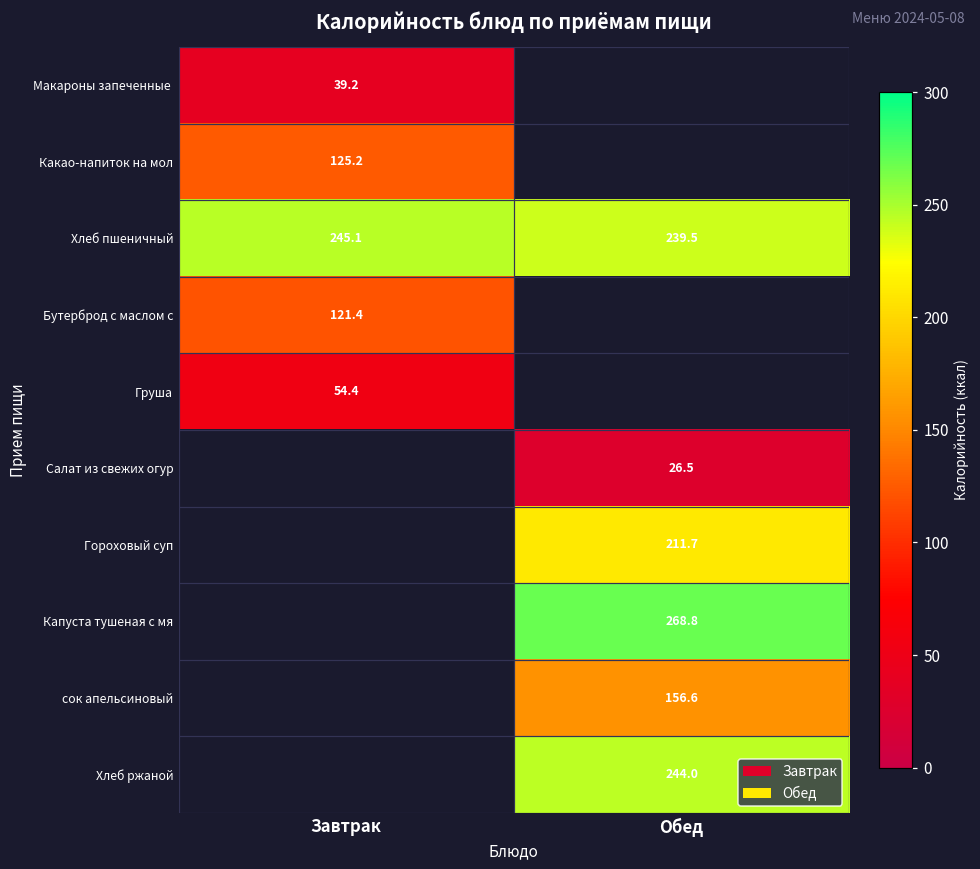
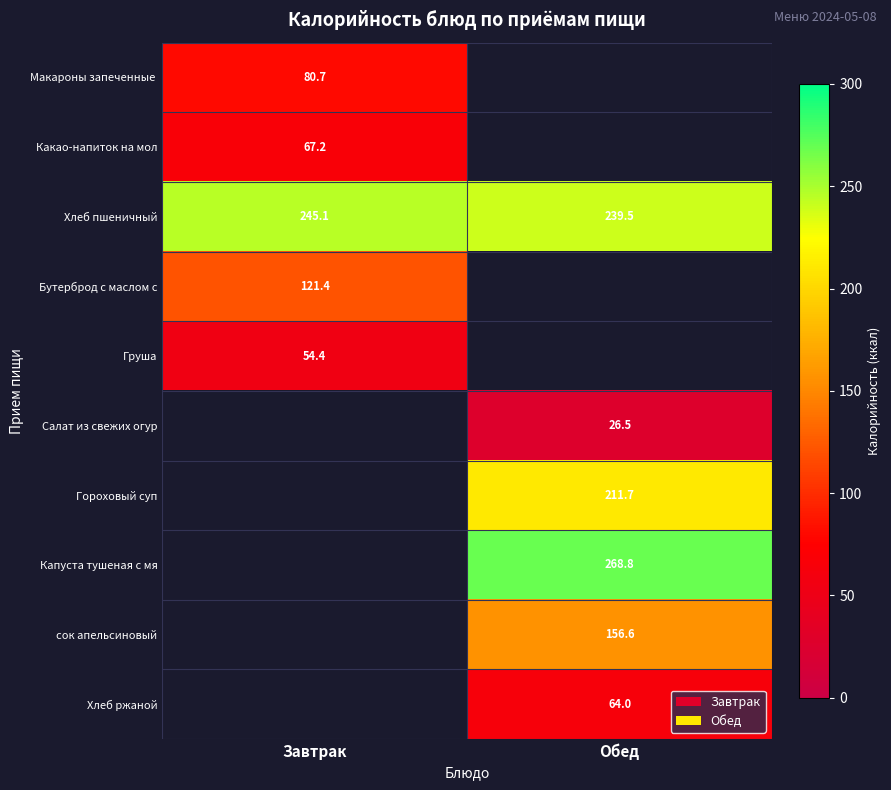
  {
    "Макароны запеченные": {
-     "Завтрак": 39.2
+     "Завтрак": 80.7
    },
    "Какао-напиток на мол": {
-     "Завтрак": 125.2
+     "Завтрак": 67.2
    },
    "Хлеб пшеничный": {
      "Завтрак": 245.1,
      "Обед": 239.5
    },
    "Бутерброд с маслом с": {
      "Завтрак": 121.4
    },
    "Груша": {
      "Завтрак": 54.4
    },
    "Салат из свежих огур": {
      "Обед": 26.5
    },
    "Гороховый суп": {
      "Обед": 211.7
    },
    "Капуста тушеная с мя": {
      "Обед": 268.8
    },
    "сок апельсиновый": {
      "Обед": 156.6
    },
    "Хлеб ржаной": {
-     "Обед": 244.0
+     "Обед": 64.0
    }
  }
